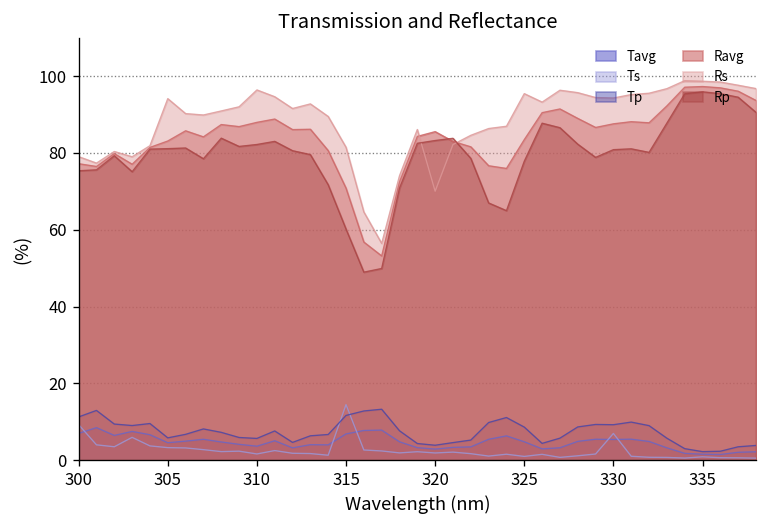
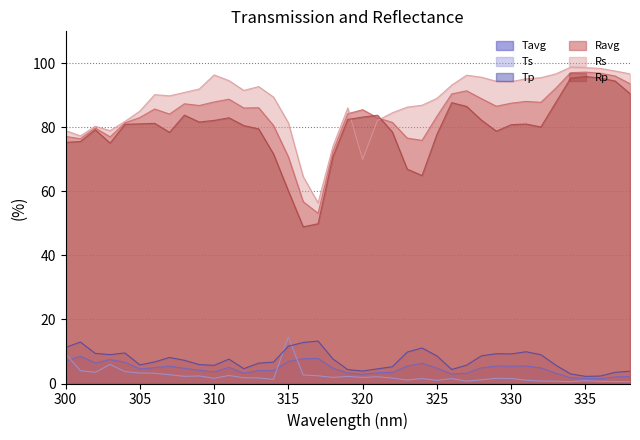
  {
    "Ts": {
      "300": 9,
      "305": 3,
      "310": 2,
      "315": 14,
      "320": 2,
      "325": 1,
-     "330": 7
+     "330": 2
    },
    "Rs": {
      "300": 79,
-     "305": 94,
+     "305": 85,
      "310": 96,
      "315": 81,
      "320": 70,
-     "325": 95,
+     "325": 89,
      "330": 94,
      "335": 99
    }
  }
